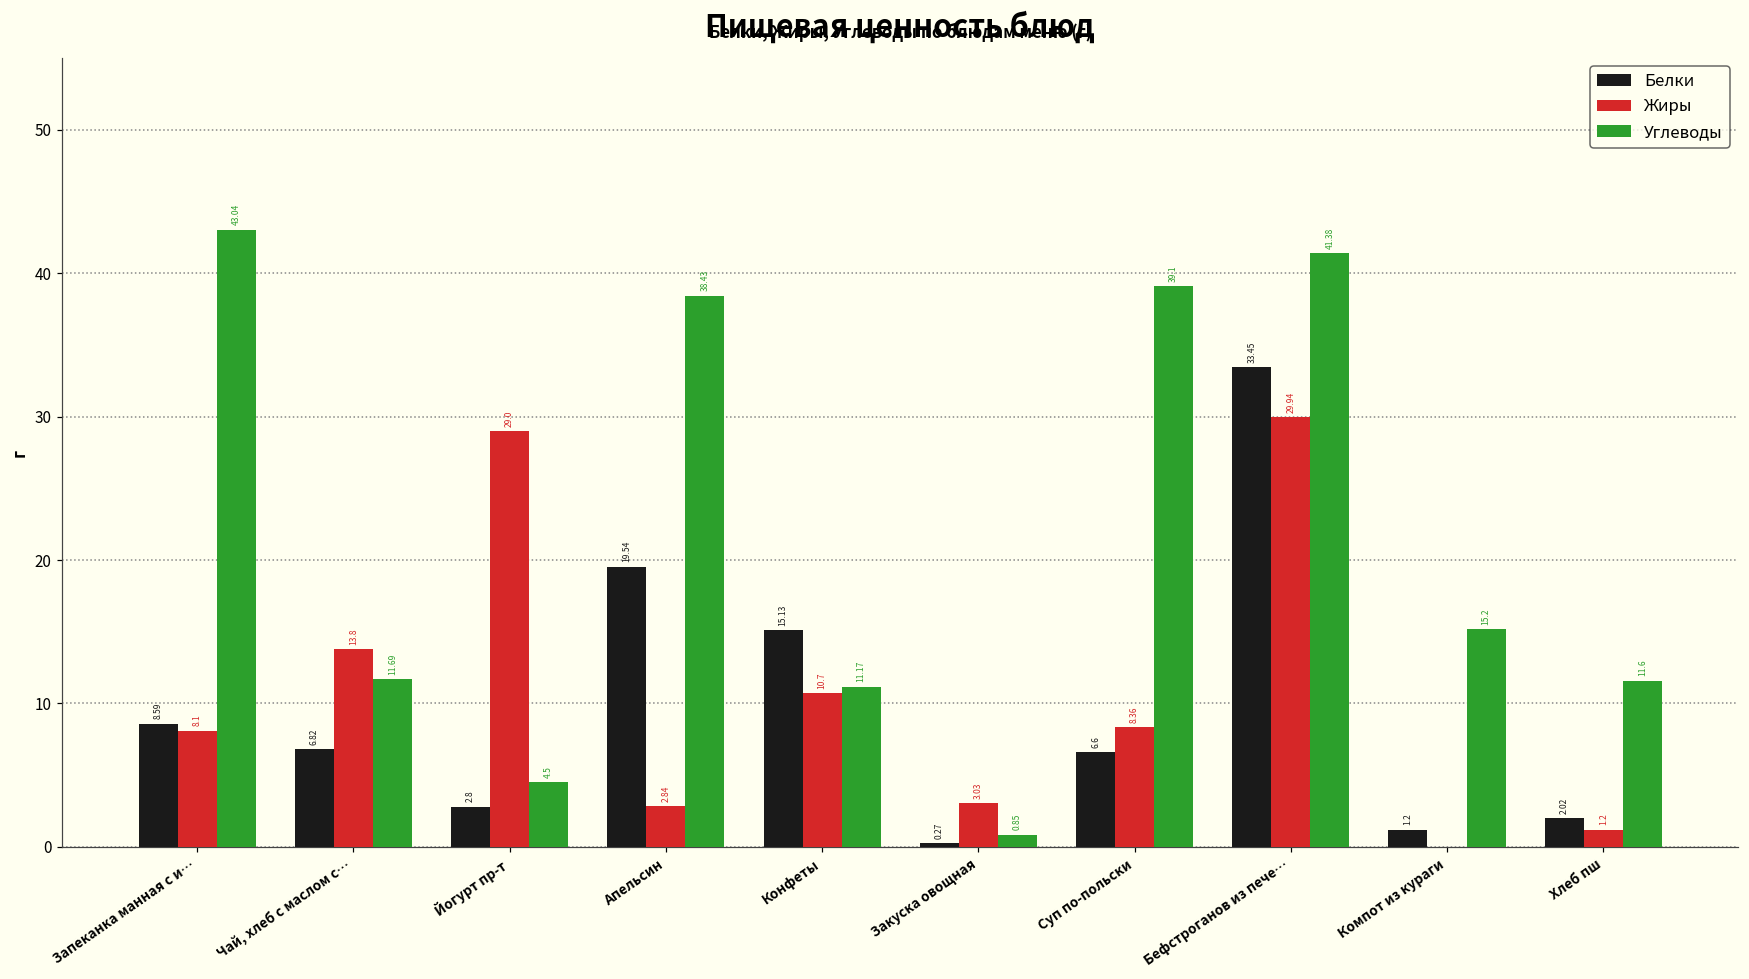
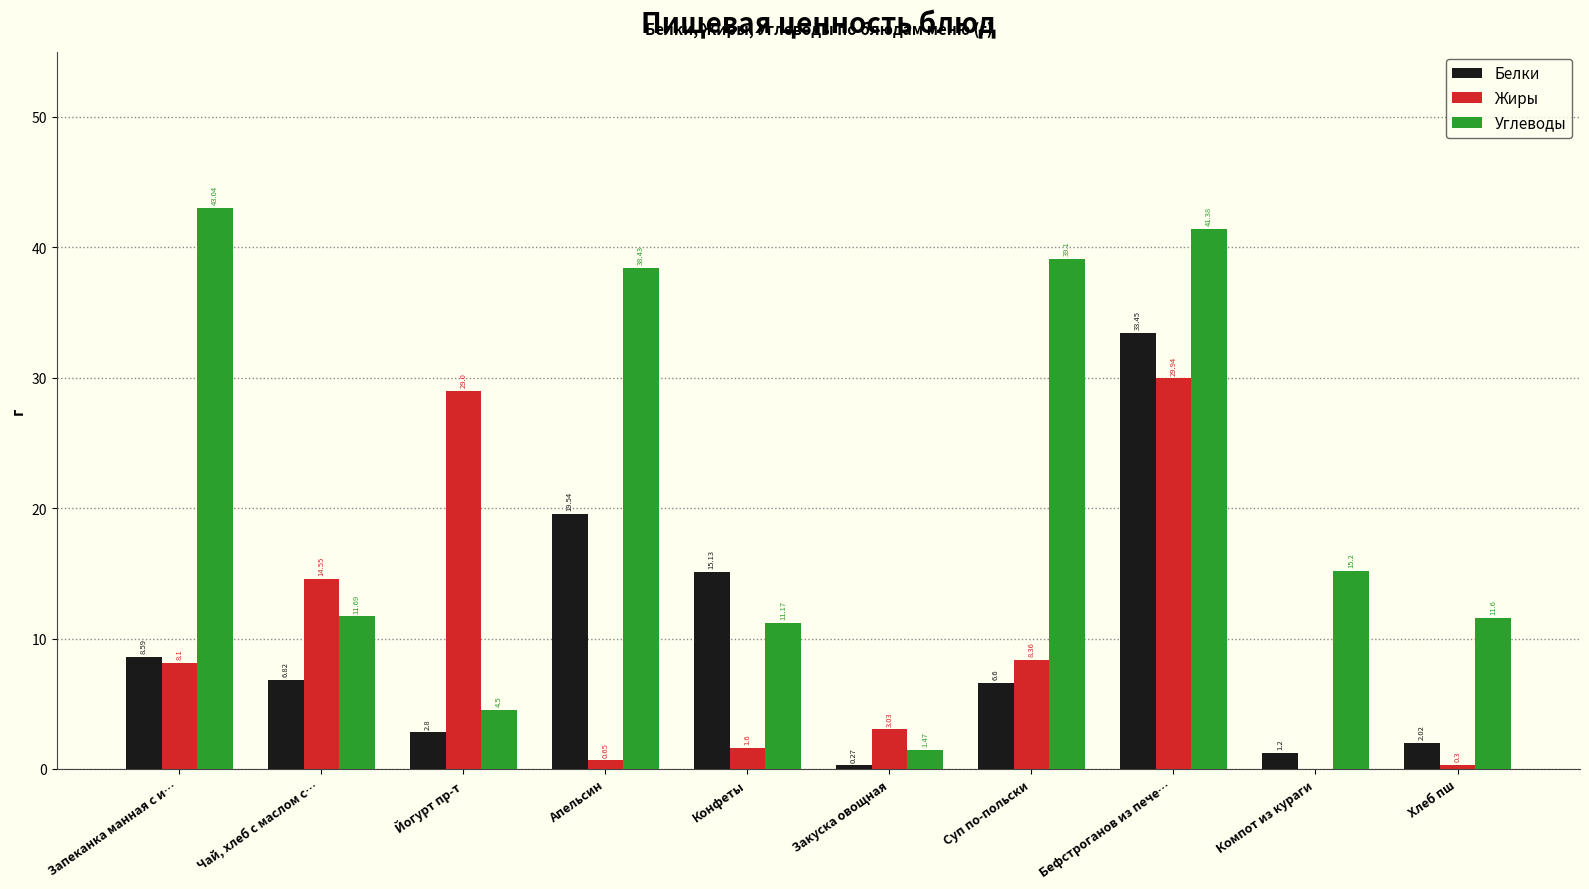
  {
    "Белки": {
      "Запеканка манная с и…": 8.59,
      "Чай, хлеб с маслом с…": 6.82,
      "Йогурт пр-т": 2.8,
      "Апельсин": 19.54,
      "Конфеты": 15.13,
      "Закуска овощная": 0.27,
      "Суп по-польски": 6.6,
      "Бефстроганов из пече…": 33.45,
      "Компот из кураги": 1.2,
      "Хлеб пш": 2.02
    },
    "Жиры": {
      "Запеканка манная с и…": 8.1,
-     "Чай, хлеб с маслом с…": 13.8,
+     "Чай, хлеб с маслом с…": 14.55,
      "Йогурт пр-т": 29.0,
-     "Апельсин": 2.84,
-     "Конфеты": 10.7,
+     "Апельсин": 0.65,
+     "Конфеты": 1.6,
      "Закуска овощная": 3.03,
      "Суп по-польски": 8.36,
      "Бефстроганов из пече…": 29.94,
-     "Хлеб пш": 1.2
+     "Хлеб пш": 0.3
    },
    "Углеводы": {
      "Запеканка манная с и…": 43.04,
      "Чай, хлеб с маслом с…": 11.69,
      "Йогурт пр-т": 4.5,
      "Апельсин": 38.43,
      "Конфеты": 11.17,
-     "Закуска овощная": 0.85,
+     "Закуска овощная": 1.47,
      "Суп по-польски": 39.1,
      "Бефстроганов из пече…": 41.38,
      "Компот из кураги": 15.2,
      "Хлеб пш": 11.6
    }
  }
